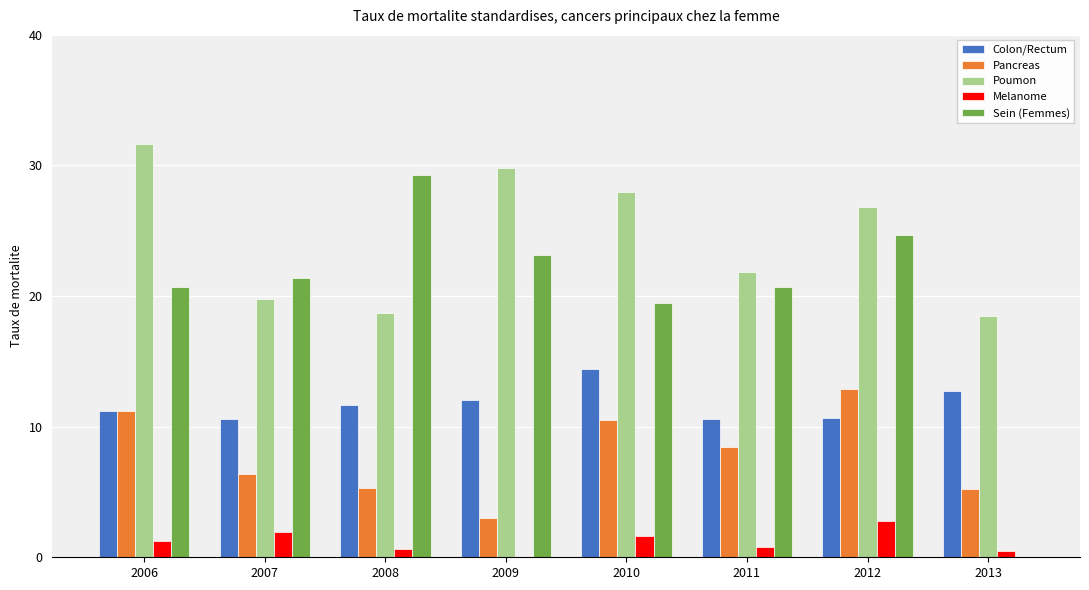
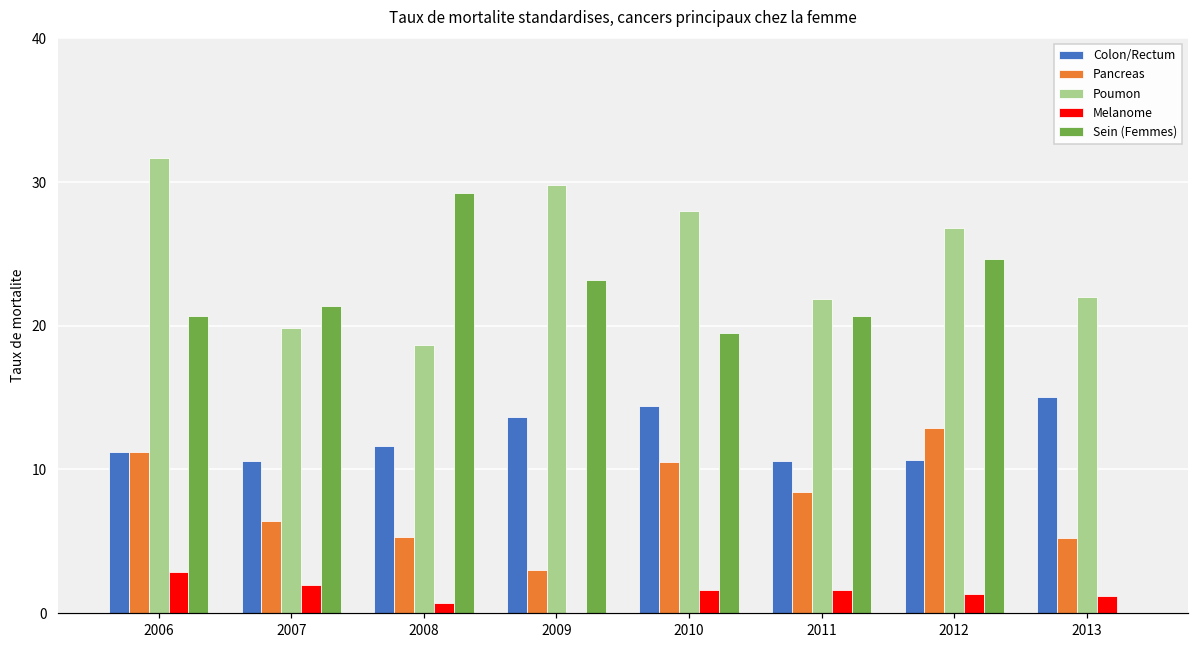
  {
    "Colon/Rectum": {
      "2006": 11.2,
      "2007": 10.6,
      "2008": 11.6,
-     "2009": 12.1,
+     "2009": 13.6,
      "2010": 14.4,
      "2011": 10.6,
      "2012": 10.7,
-     "2013": 12.7
+     "2013": 15.0
    },
    "Pancreas": {
      "2006": 11.2,
      "2007": 6.4,
      "2008": 5.3,
      "2009": 3.0,
      "2010": 10.5,
      "2011": 8.4,
      "2012": 12.9,
      "2013": 5.2
    },
    "Poumon": {
      "2006": 31.7,
      "2007": 19.8,
      "2008": 18.7,
      "2009": 29.8,
      "2010": 28.0,
      "2011": 21.9,
      "2012": 26.8,
-     "2013": 18.5
+     "2013": 22.0
    },
    "Melanome": {
-     "2006": 1.2,
+     "2006": 2.8,
      "2007": 1.9,
      "2008": 0.7,
      "2009": 0.0,
      "2010": 1.6,
-     "2011": 0.8,
-     "2012": 2.8,
-     "2013": 0.5
+     "2011": 1.6,
+     "2012": 1.3,
+     "2013": 1.2
    },
    "Sein (Femmes)": {
      "2006": 20.7,
      "2007": 21.4,
      "2008": 29.2,
      "2009": 23.2,
      "2010": 19.5,
      "2011": 20.7,
      "2012": 24.6,
      "2013": 0.0
    }
  }
